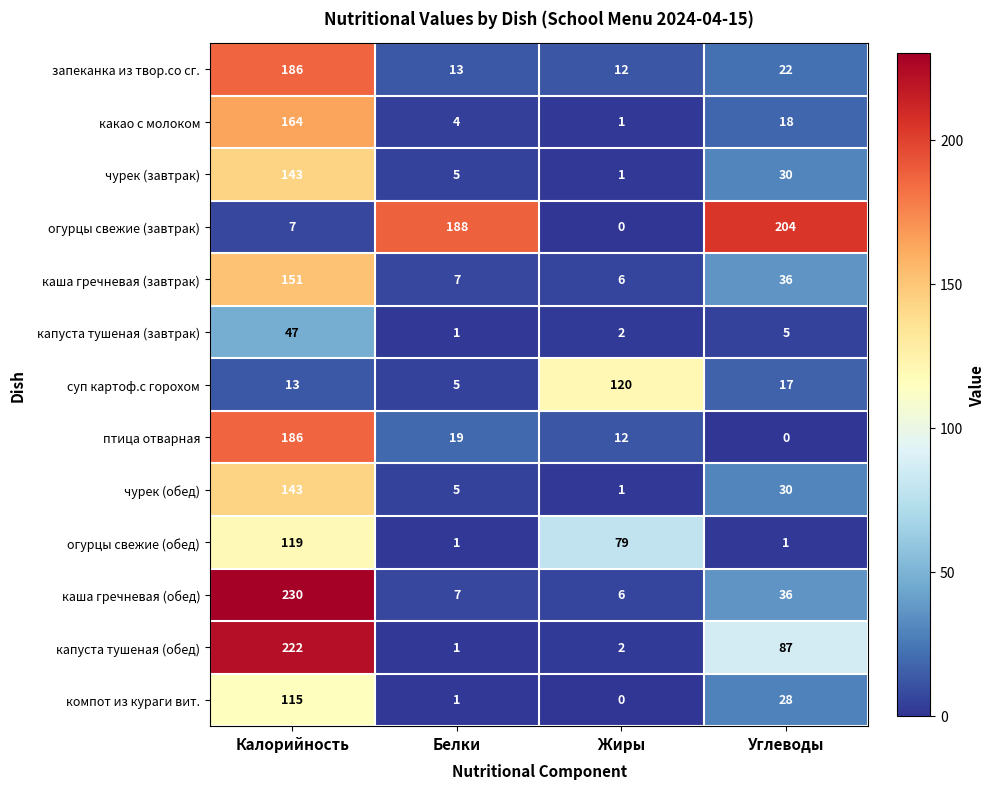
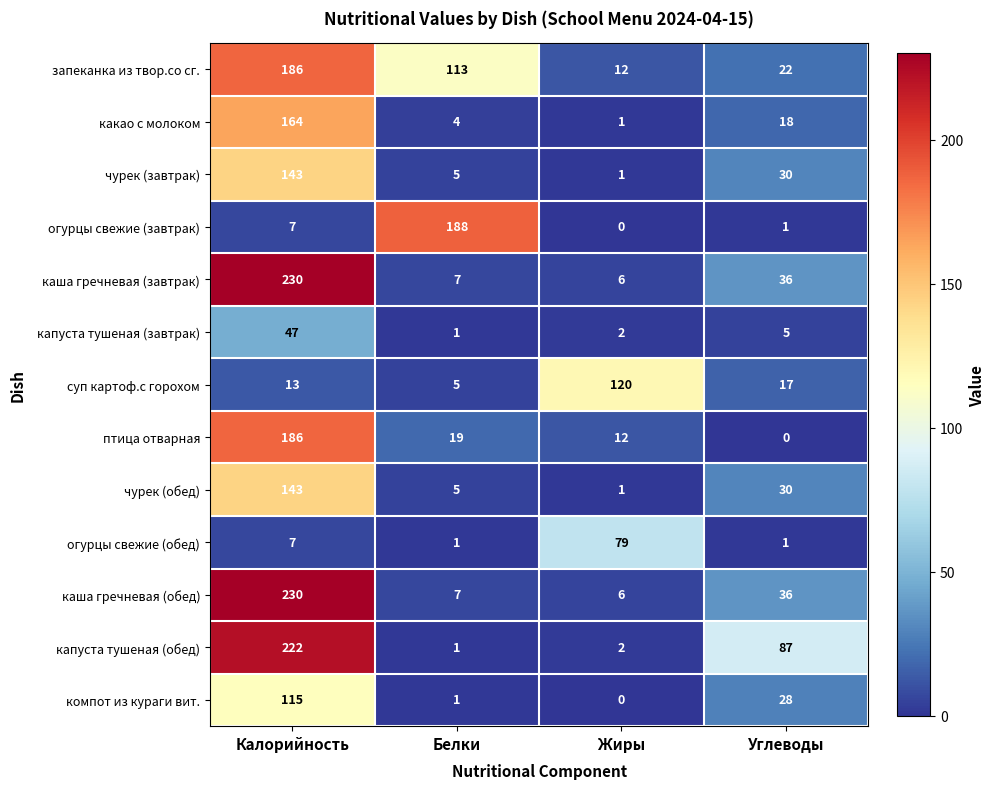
  {
    "запеканка из твор.со сг.": {
      "Калорийность": 186,
-     "Белки": 13,
+     "Белки": 113,
      "Жиры": 12,
      "Углеводы": 22
    },
    "какао с молоком": {
      "Калорийность": 164,
      "Белки": 4,
      "Жиры": 1,
      "Углеводы": 18
    },
    "чурек (завтрак)": {
      "Калорийность": 143,
      "Белки": 5,
      "Жиры": 1,
      "Углеводы": 30
    },
    "огурцы свежие (завтрак)": {
      "Калорийность": 7,
      "Белки": 188,
      "Жиры": 0,
-     "Углеводы": 204
+     "Углеводы": 1
    },
    "каша гречневая (завтрак)": {
-     "Калорийность": 151,
+     "Калорийность": 230,
      "Белки": 7,
      "Жиры": 6,
      "Углеводы": 36
    },
    "капуста тушеная (завтрак)": {
      "Калорийность": 47,
      "Белки": 1,
      "Жиры": 2,
      "Углеводы": 5
    },
    "суп картоф.с горохом": {
      "Калорийность": 13,
      "Белки": 5,
      "Жиры": 120,
      "Углеводы": 17
    },
    "птица отварная": {
      "Калорийность": 186,
      "Белки": 19,
      "Жиры": 12,
      "Углеводы": 0
    },
    "чурек (обед)": {
      "Калорийность": 143,
      "Белки": 5,
      "Жиры": 1,
      "Углеводы": 30
    },
    "огурцы свежие (обед)": {
-     "Калорийность": 119,
+     "Калорийность": 7,
      "Белки": 1,
      "Жиры": 79,
      "Углеводы": 1
    },
    "каша гречневая (обед)": {
      "Калорийность": 230,
      "Белки": 7,
      "Жиры": 6,
      "Углеводы": 36
    },
    "капуста тушеная (обед)": {
      "Калорийность": 222,
      "Белки": 1,
      "Жиры": 2,
      "Углеводы": 87
    },
    "компот из кураги вит.": {
      "Калорийность": 115,
      "Белки": 1,
      "Жиры": 0,
      "Углеводы": 28
    }
  }
